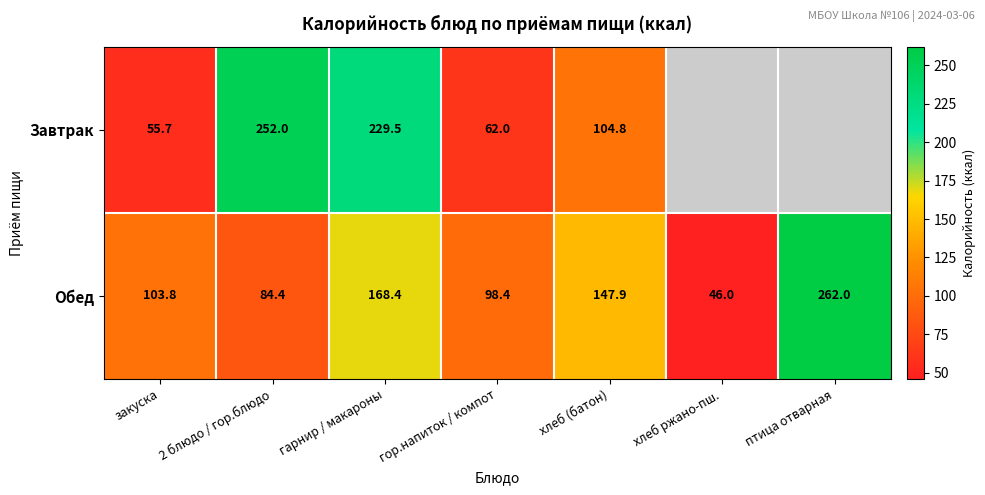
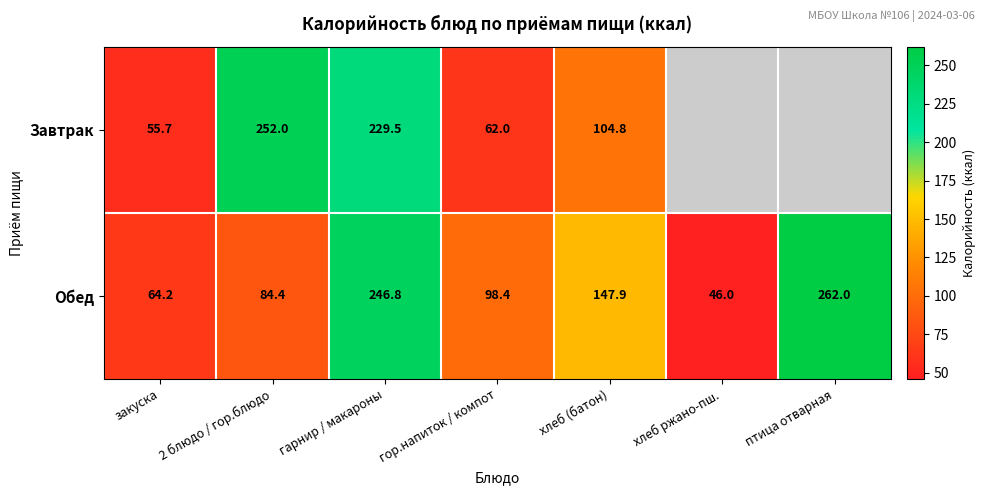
  {
    "Завтрак": {
      "закуска": 55.7,
      "2 блюдо / гор.блюдо": 252.0,
      "гарнир / макароны": 229.5,
      "гор.напиток / компот": 62.0,
      "хлеб (батон)": 104.8
    },
    "Обед": {
-     "закуска": 103.8,
+     "закуска": 64.2,
      "2 блюдо / гор.блюдо": 84.4,
-     "гарнир / макароны": 168.4,
+     "гарнир / макароны": 246.8,
      "гор.напиток / компот": 98.4,
      "хлеб (батон)": 147.9,
      "хлеб ржано-пш.": 46.0,
      "птица отварная": 262.0
    }
  }
